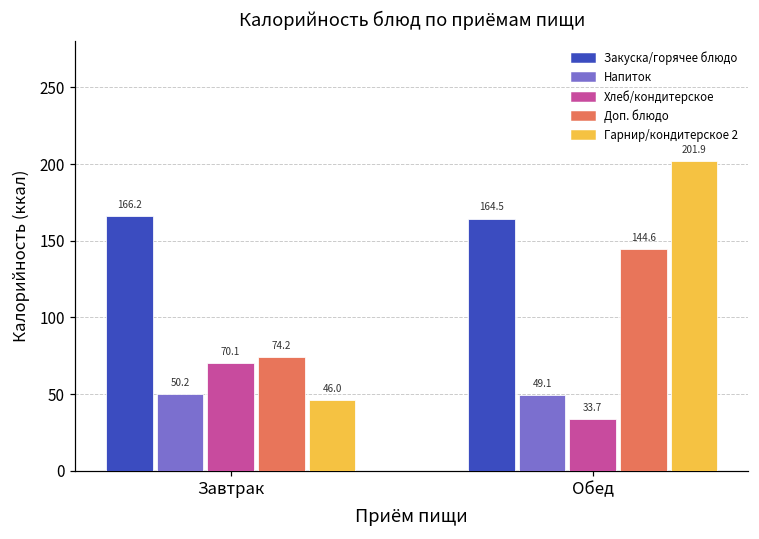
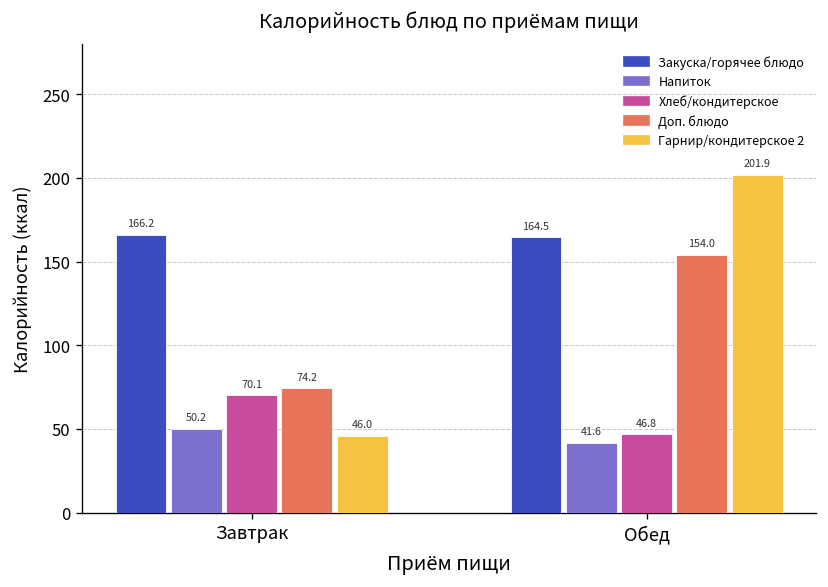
  {
    "Закуска/горячее блюдо": {
      "Завтрак": 166.2,
      "Обед": 164.5
    },
    "Напиток": {
      "Завтрак": 50.2,
-     "Обед": 49.1
+     "Обед": 41.6
    },
    "Хлеб/кондитерское": {
      "Завтрак": 70.1,
-     "Обед": 33.7
+     "Обед": 46.8
    },
    "Доп. блюдо": {
      "Завтрак": 74.2,
-     "Обед": 144.6
+     "Обед": 154.0
    },
    "Гарнир/кондитерское 2": {
      "Завтрак": 46.0,
      "Обед": 201.9
    }
  }
